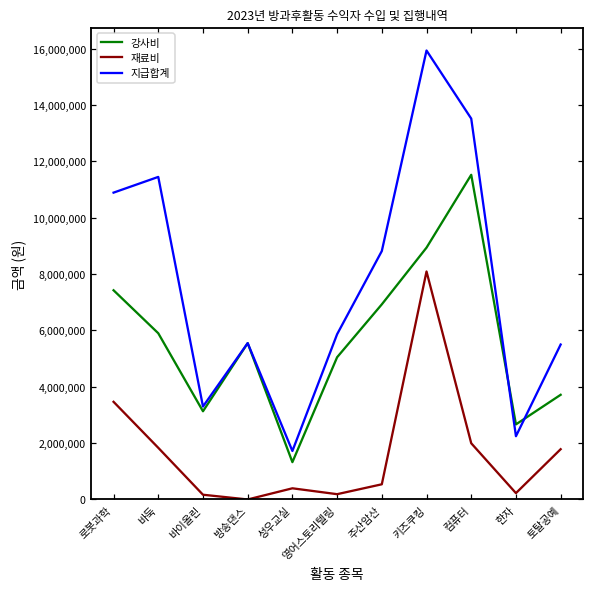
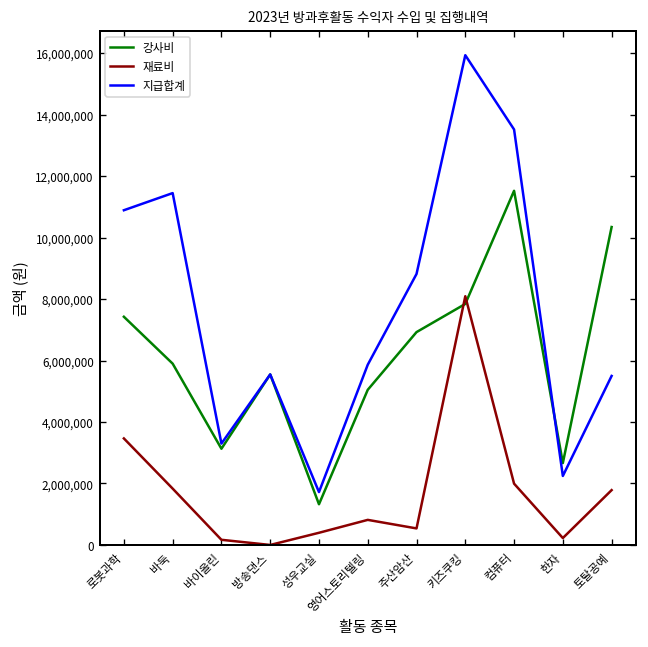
  {
    "강사비": {
      "로봇과학": "7,400,000",
      "바둑": "5,900,000",
      "바이올린": "3,100,000",
      "성우교실": "1,300,000",
      "영어스토리텔링": "5,000,000",
      "주산암산": "6,900,000",
-     "키즈쿠킹": "8,900,000",
+     "키즈쿠킹": "7,800,000",
      "컴퓨터": "11,500,000",
      "한자": "2,700,000",
-     "토탈공예": "3,700,000"
+     "토탈공예": "10,300,000"
    },
    "재료비": {
      "로봇과학": "3,500,000",
      "바둑": "1,800,000",
      "바이올린": "200,000",
      "방송댄스": "0",
      "성우교실": "400,000",
-     "영어스토리텔링": "200,000",
+     "영어스토리텔링": "800,000",
      "주산암산": "500,000",
      "키즈쿠킹": "8,100,000",
      "컴퓨터": "2,000,000",
      "한자": "200,000",
      "토탈공예": "1,800,000"
    },
    "지급합계": {
      "로봇과학": "10,900,000",
      "바둑": "11,400,000",
      "바이올린": "3,300,000",
      "성우교실": "1,700,000",
      "영어스토리텔링": "5,900,000",
      "주산암산": "8,800,000",
      "키즈쿠킹": "15,900,000",
      "컴퓨터": "13,500,000",
      "한자": "2,200,000",
      "토탈공예": "5,500,000"
    }
  }
